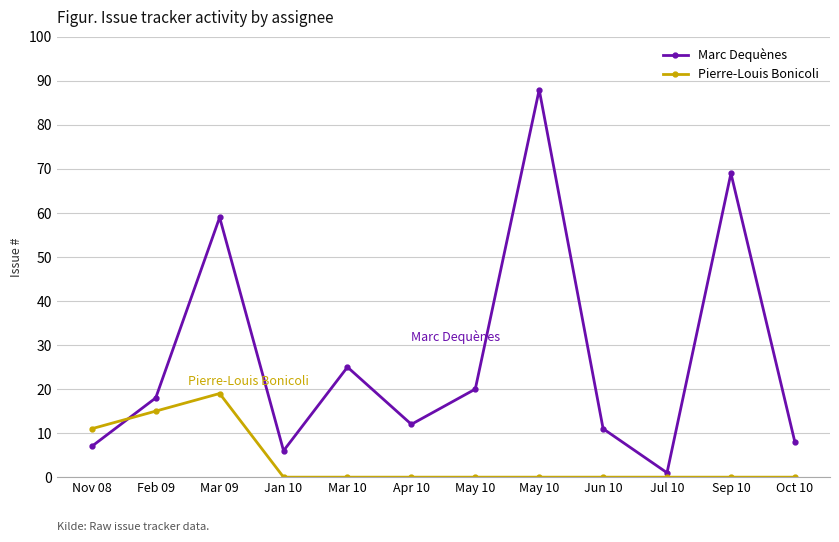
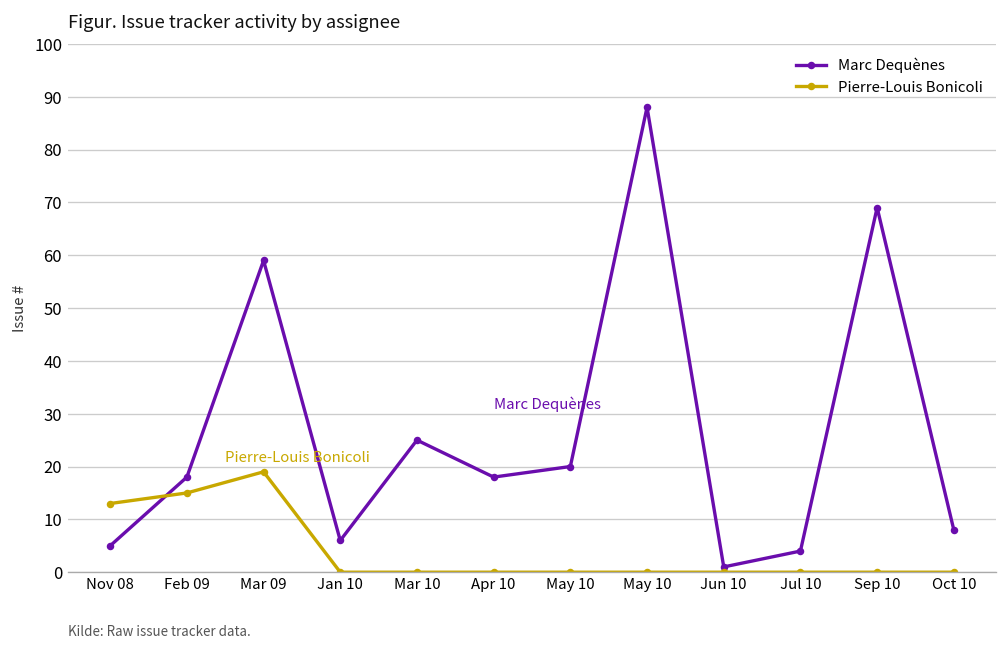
  {
    "Marc Dequènes": {
-     "Nov 08": 7,
+     "Nov 08": 5,
      "Feb 09": 18,
      "Mar 09": 59,
      "Jan 10": 6,
      "Mar 10": 25,
-     "Apr 10": 12,
-     "Jun 10": 11,
-     "Jul 10": 1,
+     "Apr 10": 18,
+     "Jun 10": 1,
+     "Jul 10": 4,
      "Sep 10": 69,
      "Oct 10": 8
    },
    "Pierre-Louis Bonicoli": {
-     "Nov 08": 11,
+     "Nov 08": 13,
      "Feb 09": 15,
      "Mar 09": 19,
      "Jan 10": 0,
      "Mar 10": 0,
      "Apr 10": 0,
      "Jun 10": 0,
      "Jul 10": 0,
      "Sep 10": 0,
      "Oct 10": 0
    }
  }
